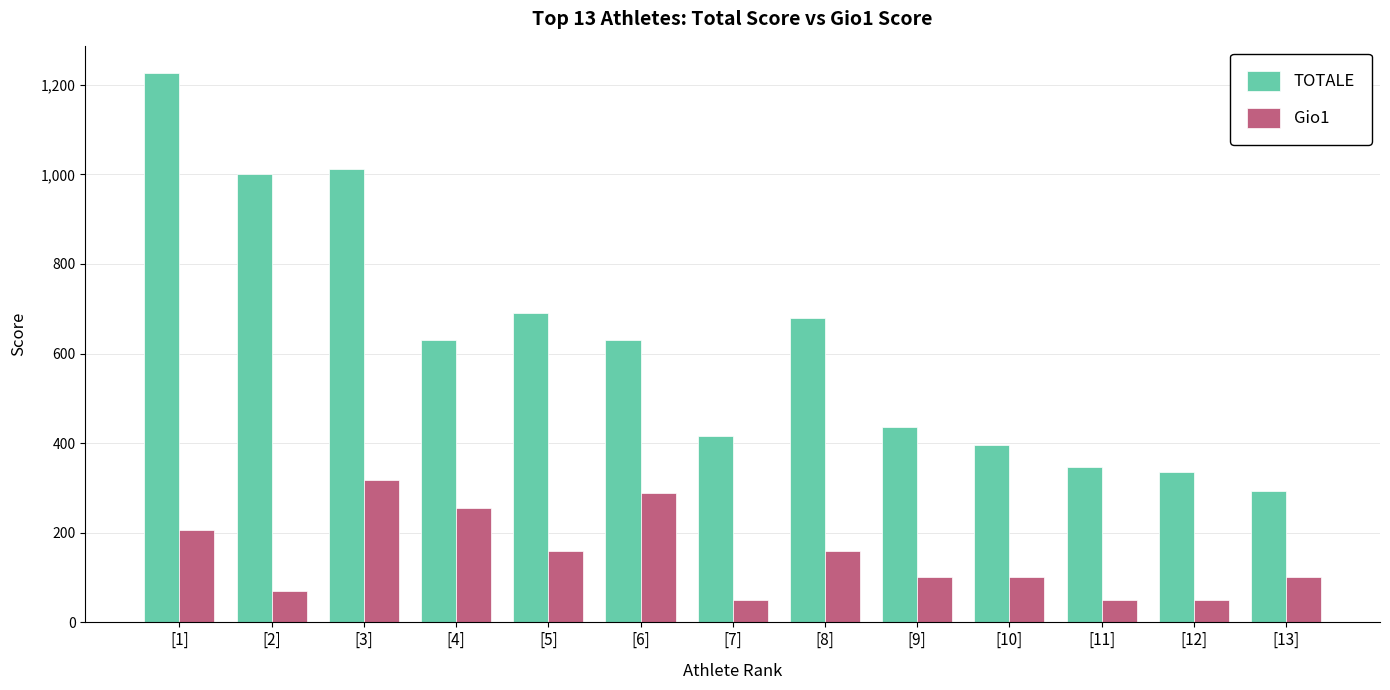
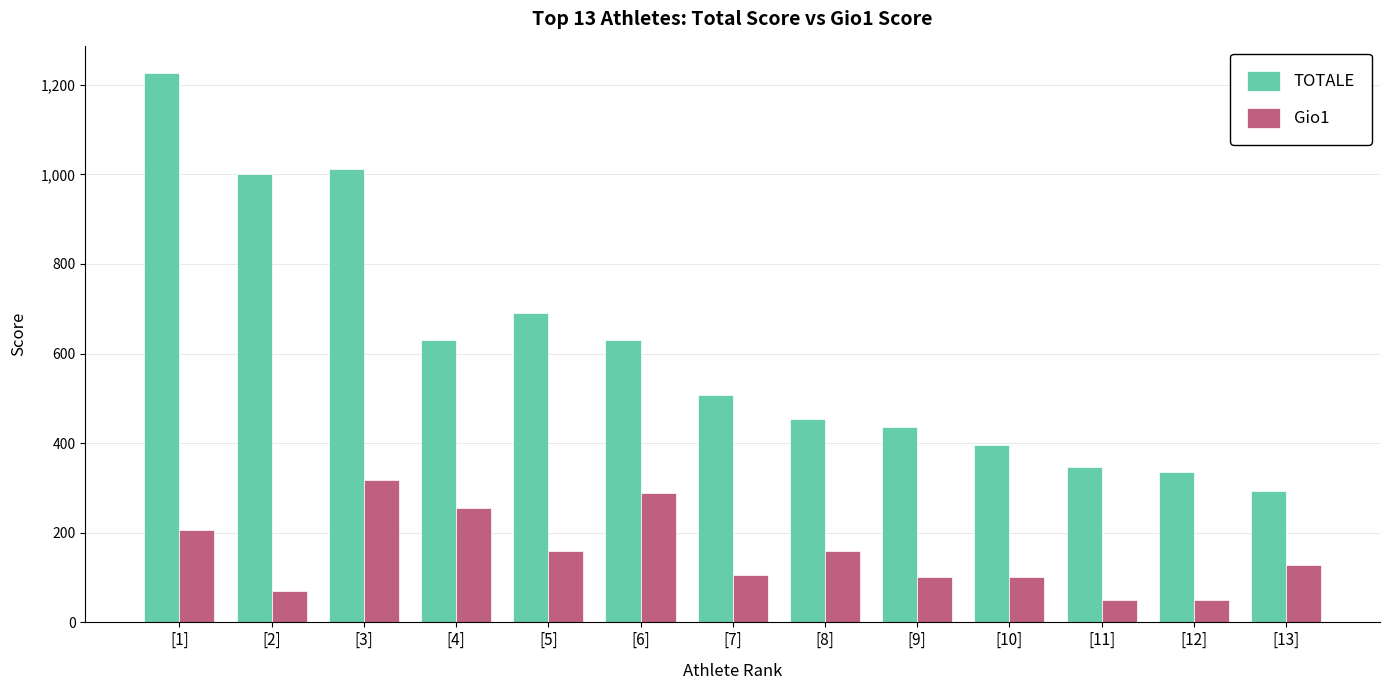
  {
    "TOTALE": {
      "[1]": "1,230",
      "[2]": "1,000",
      "[3]": "1,010",
      "[4]": "630",
      "[5]": "690",
      "[6]": "630",
-     "[7]": "410",
-     "[8]": "680",
+     "[7]": "510",
+     "[8]": "450",
      "[9]": "440",
      "[10]": "400",
      "[11]": "350",
      "[12]": "340",
      "[13]": "290"
    },
    "Gio1": {
      "[1]": "210",
      "[2]": "70",
      "[3]": "320",
      "[4]": "250",
      "[5]": "160",
      "[6]": "290",
-     "[7]": "50",
+     "[7]": "100",
      "[8]": "160",
      "[9]": "100",
      "[10]": "100",
      "[11]": "50",
      "[12]": "50",
-     "[13]": "100"
+     "[13]": "130"
    }
  }
